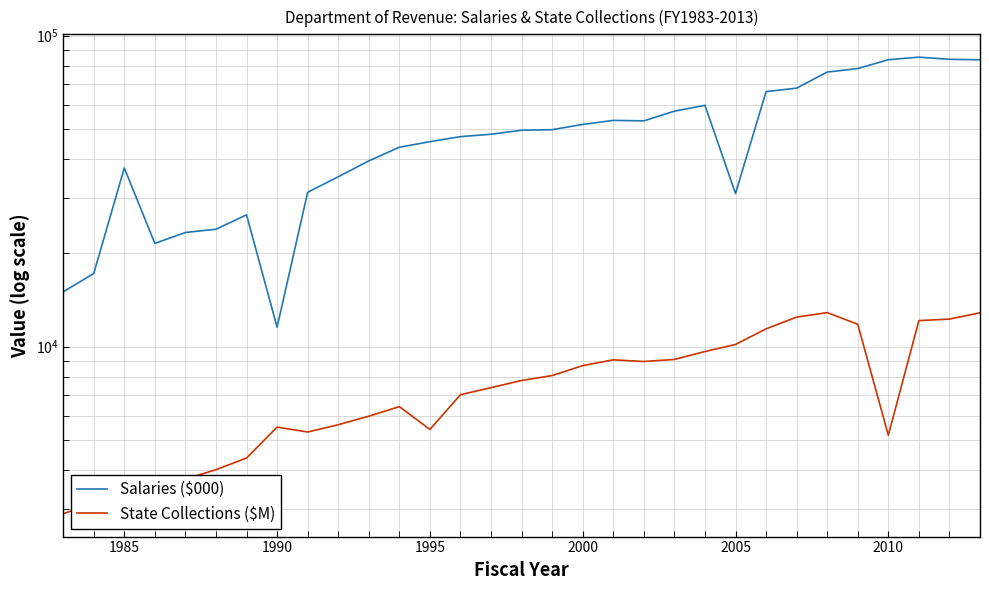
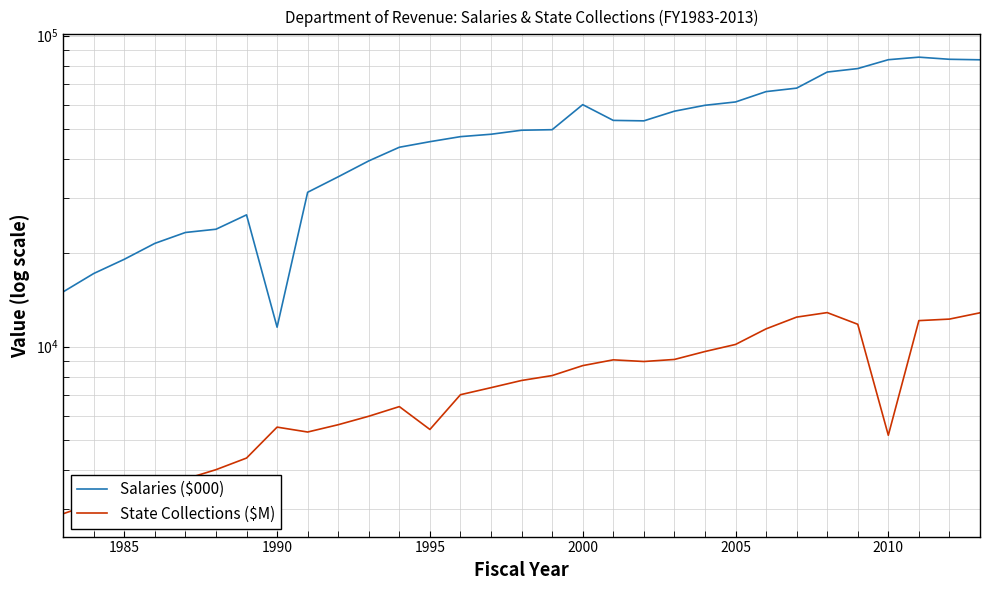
  {
    "Salaries ($000)": {
-     "1985": 38000,
+     "1985": 19000,
      "1990": 11500,
      "1995": 46000,
-     "2000": 52000,
-     "2005": 31000,
+     "2000": 60000,
+     "2005": 61000,
      "2010": 84000
    },
    "State Collections ($M)": {
      "1990": 5500,
      "1995": 5400,
      "2000": 8700,
      "2005": 10200,
      "2010": 5200
    }
  }
